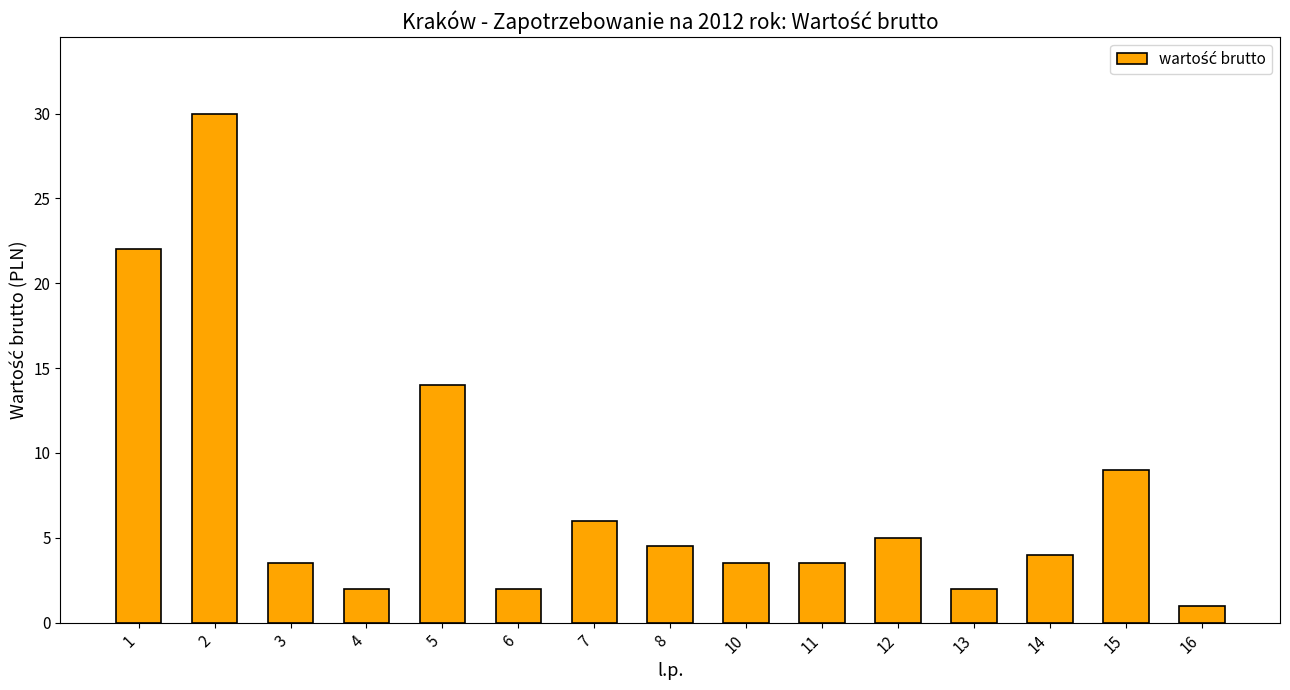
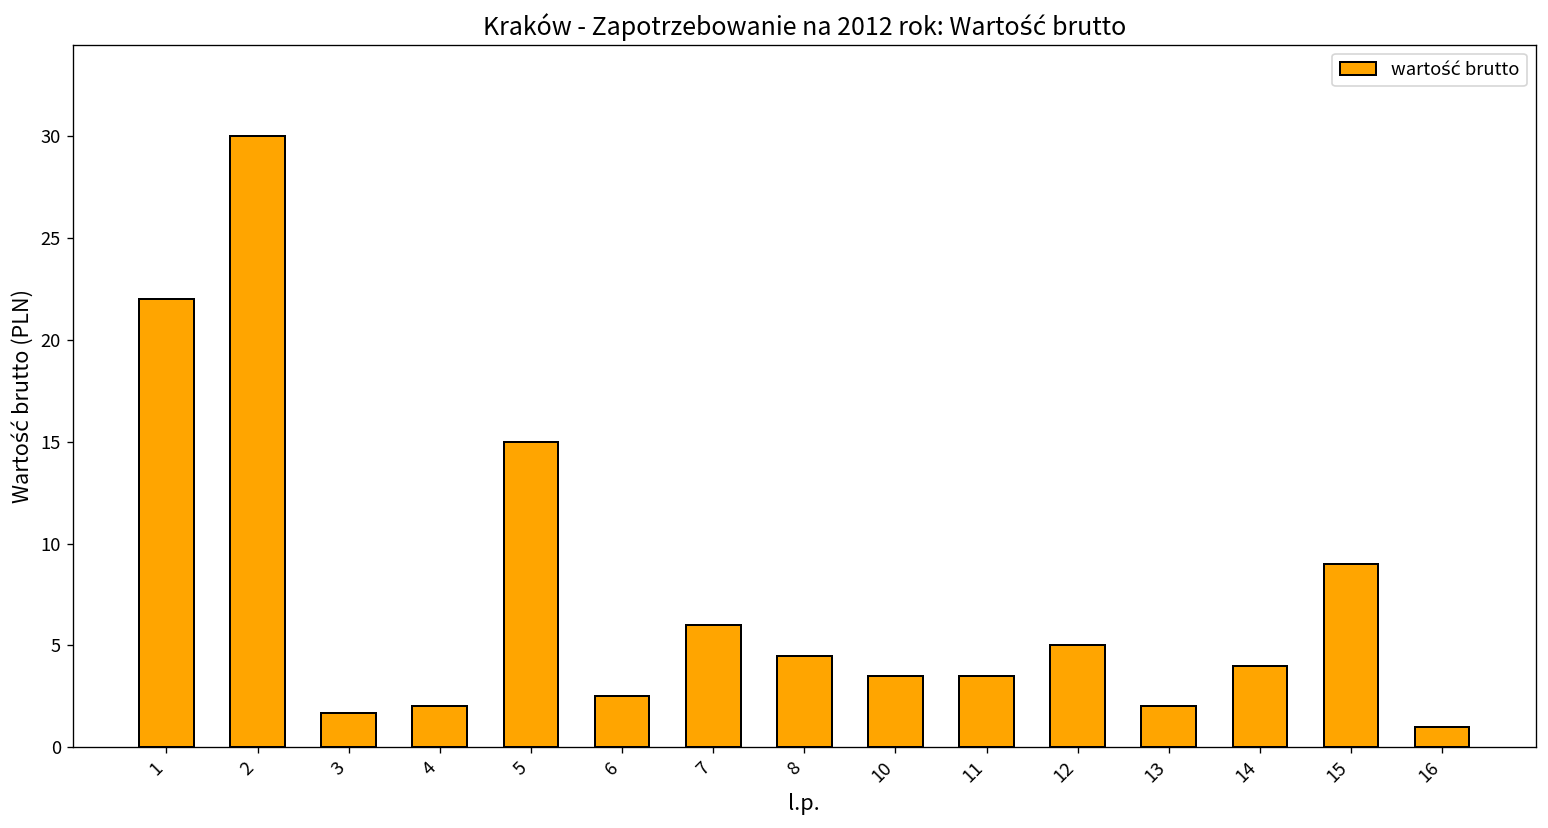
  {
    "1": 22.0,
    "2": 30.0,
-   "3": 3.5,
+   "3": 1.7,
    "4": 2.0,
-   "5": 14,
-   "6": 2.0,
+   "5": 15,
+   "6": 2.5,
    "7": 6.0,
    "8": 4.5,
    "10": 3.5,
    "11": 3.5,
    "12": 5.0,
    "13": 2.0,
    "14": 4.0,
    "15": 9.0,
    "16": 1.0
  }
